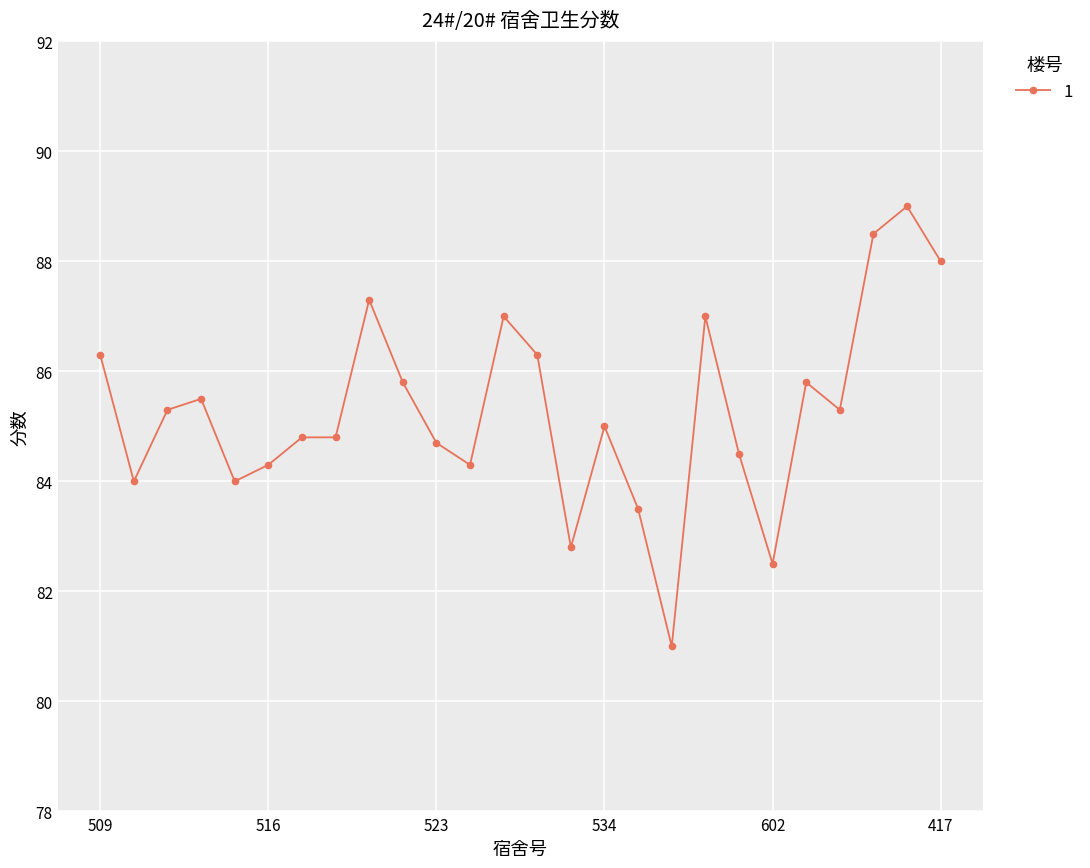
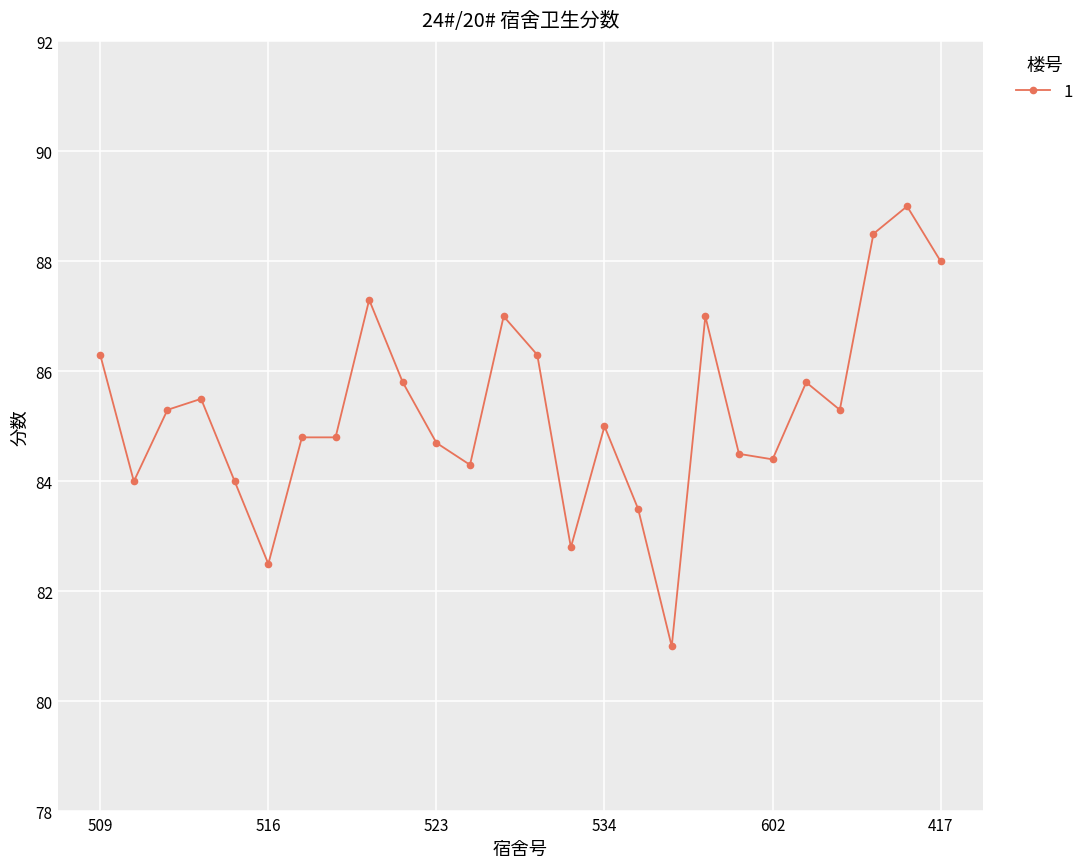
  {
    "509": 86.3,
-   "516": 84.3,
+   "516": 82.5,
    "523": 84.7,
    "534": 85.0,
-   "602": 82.5,
+   "602": 84.4,
    "417": 88.0
  }
